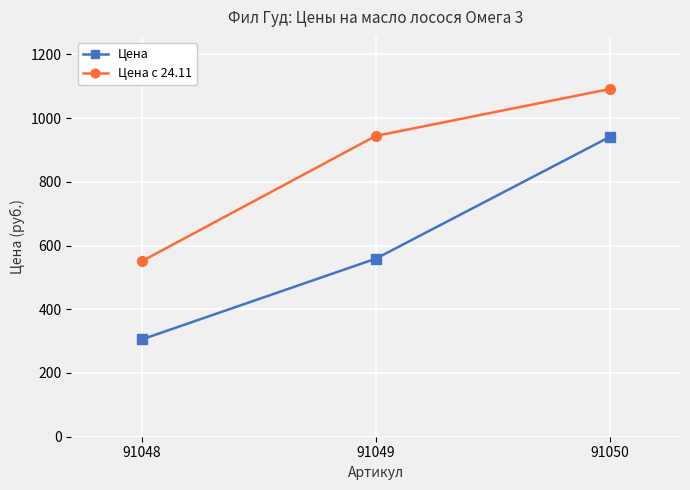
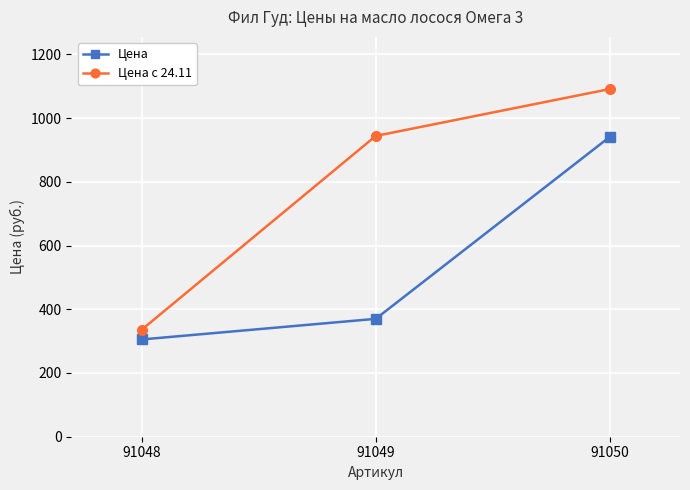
  {
    "Цена": {
      "91048": 310,
-     "91049": 560,
+     "91049": 370,
      "91050": 940
    },
    "Цена с 24.11": {
-     "91048": 550,
+     "91048": 340,
      "91049": 940,
      "91050": 1090
    }
  }
